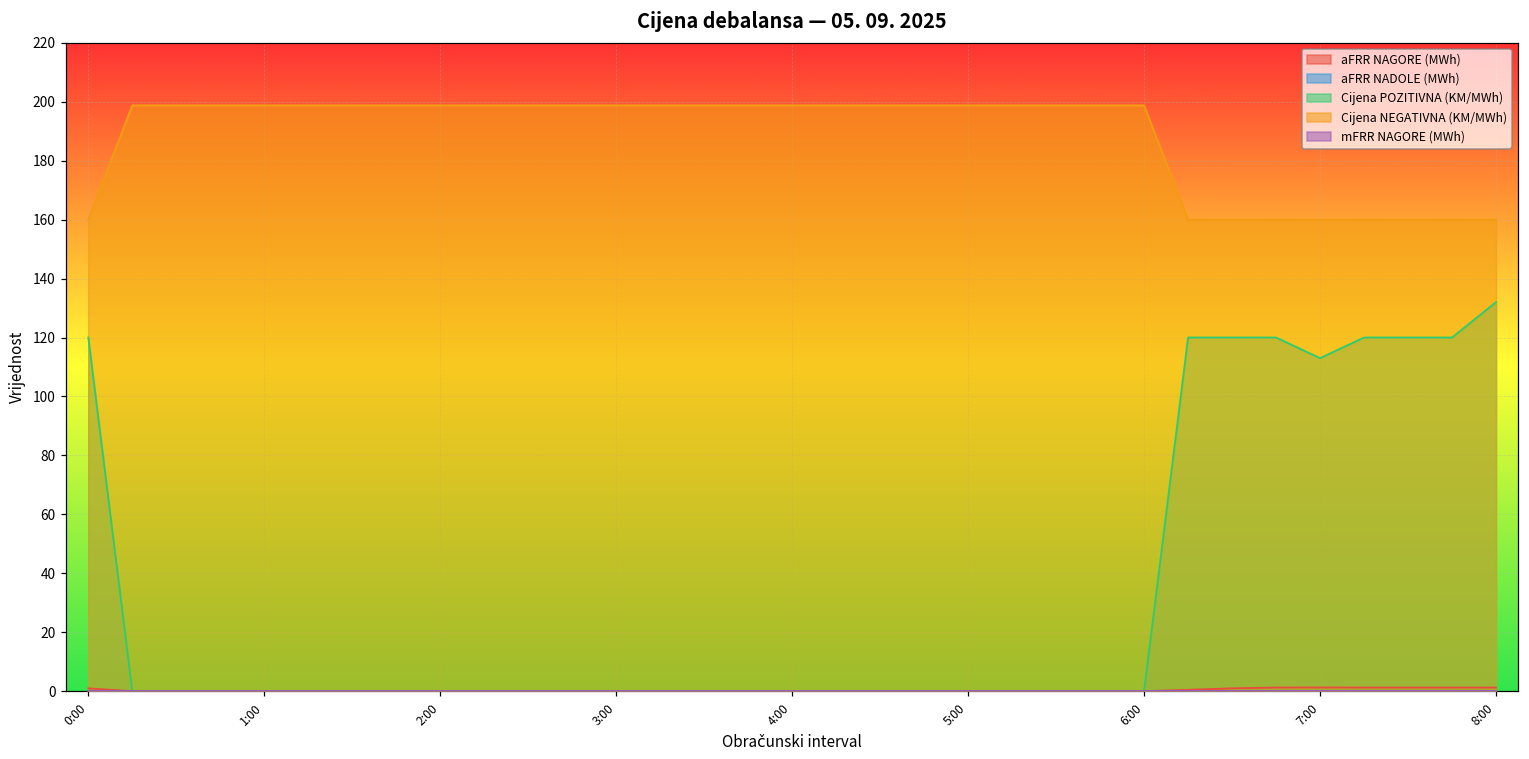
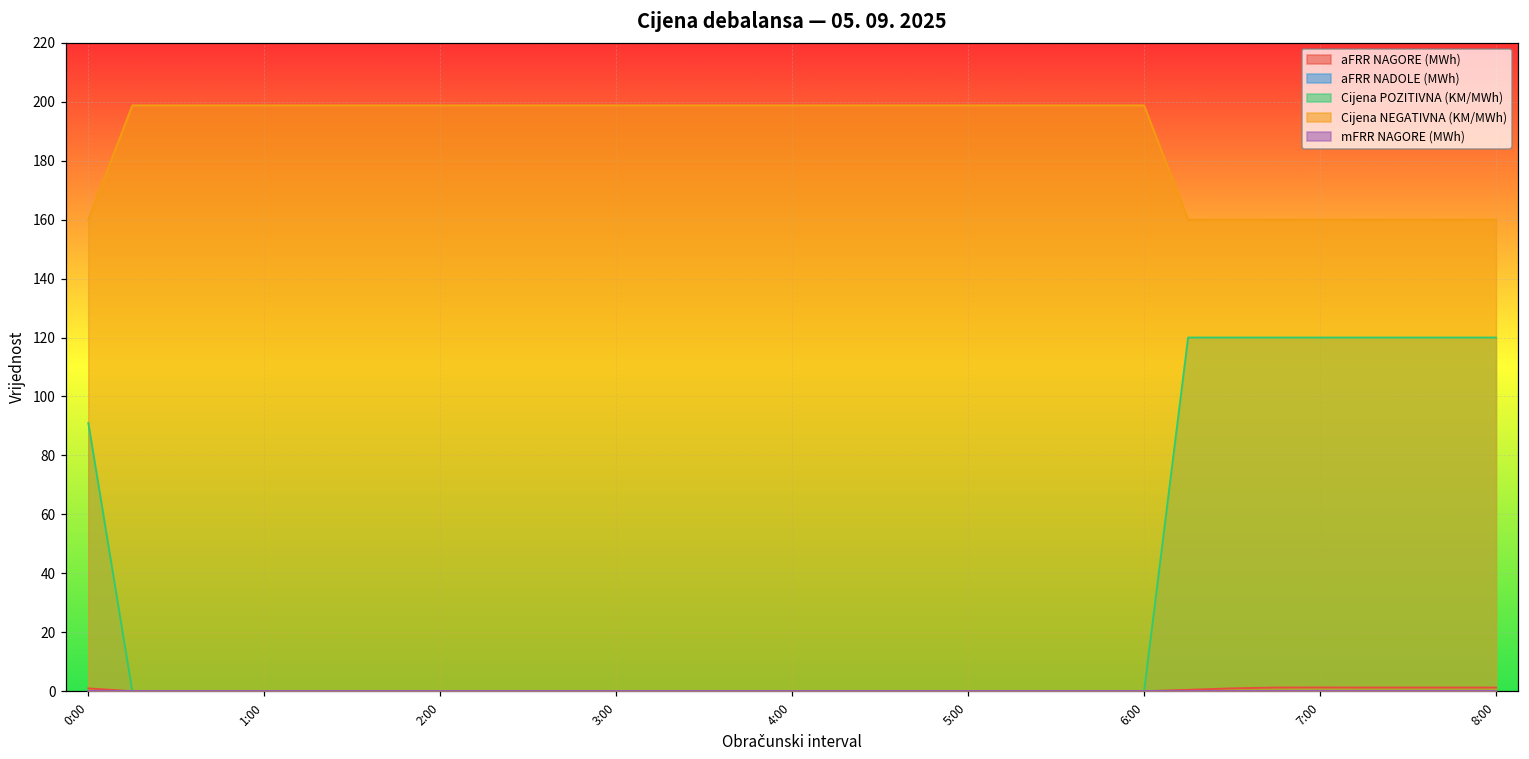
  {
    "aFRR NAGORE (MWh)": {
      "0:00": 1,
      "7:00": 1,
      "8:00": 1
    },
    "mFRR NAGORE (MWh)": {
      "0:00": 0,
      "7:00": 0,
      "8:00": 0
    },
    "Cijena POZITIVNA (KM/MWh)": {
-     "0:00": 120,
-     "7:00": 113,
-     "8:00": 132
+     "0:00": 91,
+     "7:00": 120,
+     "8:00": 120
    },
    "Cijena NEGATIVNA (KM/MWh)": {
      "0:00": 160,
      "1:00": 199,
      "2:00": 199,
      "3:00": 199,
      "4:00": 199,
      "5:00": 199,
      "6:00": 199,
      "7:00": 160,
      "8:00": 160
    }
  }
